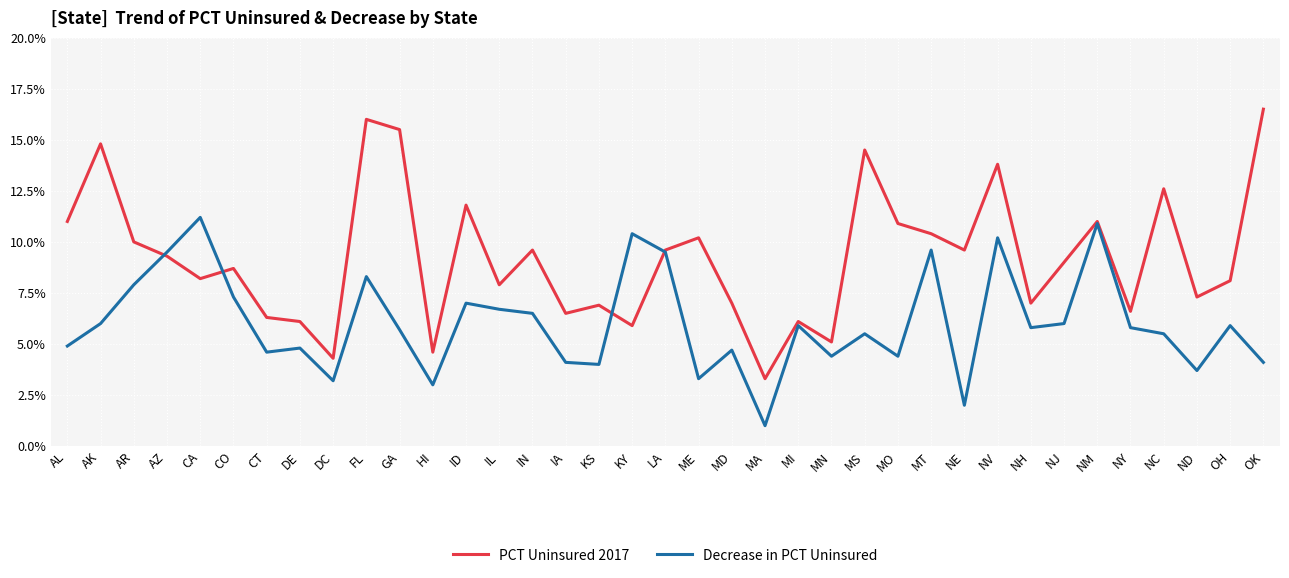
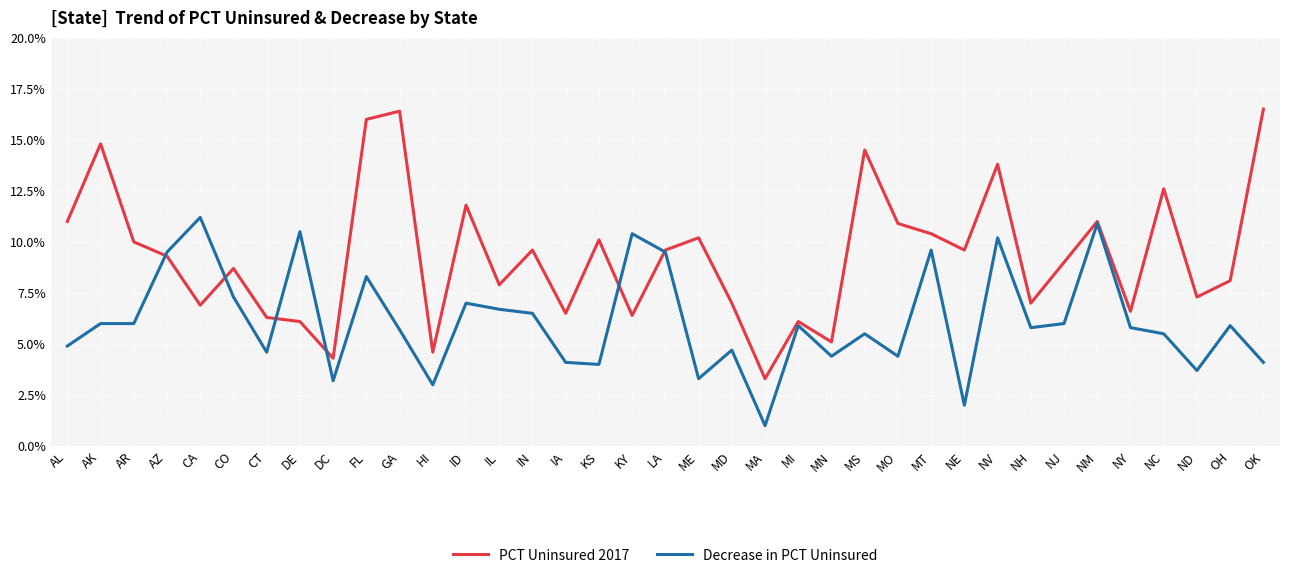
  {
    "PCT Uninsured 2017": {
      "AL": "11.0%",
      "AK": "14.8%",
      "AR": "10.0%",
      "AZ": "9.3%",
-     "CA": "8.2%",
+     "CA": "6.9%",
      "CO": "8.7%",
      "CT": "6.3%",
      "DE": "6.1%",
      "DC": "4.3%",
      "FL": "16.0%",
-     "GA": "15.5%",
+     "GA": "16.4%",
      "HI": "4.6%",
      "ID": "11.8%",
      "IL": "7.9%",
      "IN": "9.6%",
      "IA": "6.5%",
-     "KS": "6.9%",
-     "KY": "5.9%",
+     "KS": "10.1%",
+     "KY": "6.4%",
      "ME": "10.2%",
      "MD": "7.0%",
      "MA": "3.3%",
      "MI": "6.1%",
      "MN": "5.1%",
      "MS": "14.5%",
      "MO": "10.9%",
      "MT": "10.4%",
      "NE": "9.6%",
      "NV": "13.8%",
      "NH": "7.0%",
      "NJ": "9.0%",
      "NY": "6.6%",
      "NC": "12.6%",
      "ND": "7.3%",
      "OH": "8.1%",
      "OK": "16.5%"
    },
    "Decrease in PCT Uninsured": {
      "AL": "4.9%",
      "AK": "6.0%",
-     "AR": "7.9%",
+     "AR": "6.0%",
      "AZ": "9.5%",
      "CA": "11.2%",
      "CO": "7.3%",
      "CT": "4.6%",
-     "DE": "4.8%",
+     "DE": "10.5%",
      "DC": "3.2%",
      "FL": "8.3%",
      "GA": "5.7%",
      "HI": "3.0%",
      "ID": "7.0%",
      "IL": "6.7%",
      "IN": "6.5%",
      "IA": "4.1%",
      "KS": "4.0%",
      "KY": "10.4%",
      "ME": "3.3%",
      "MD": "4.7%",
      "MA": "1.0%",
      "MI": "5.9%",
      "MN": "4.4%",
      "MS": "5.5%",
      "MO": "4.4%",
      "MT": "9.6%",
      "NE": "2.0%",
      "NV": "10.2%",
      "NH": "5.8%",
      "NJ": "6.0%",
      "NY": "5.8%",
      "NC": "5.5%",
      "ND": "3.7%",
      "OH": "5.9%",
      "OK": "4.1%"
    }
  }
